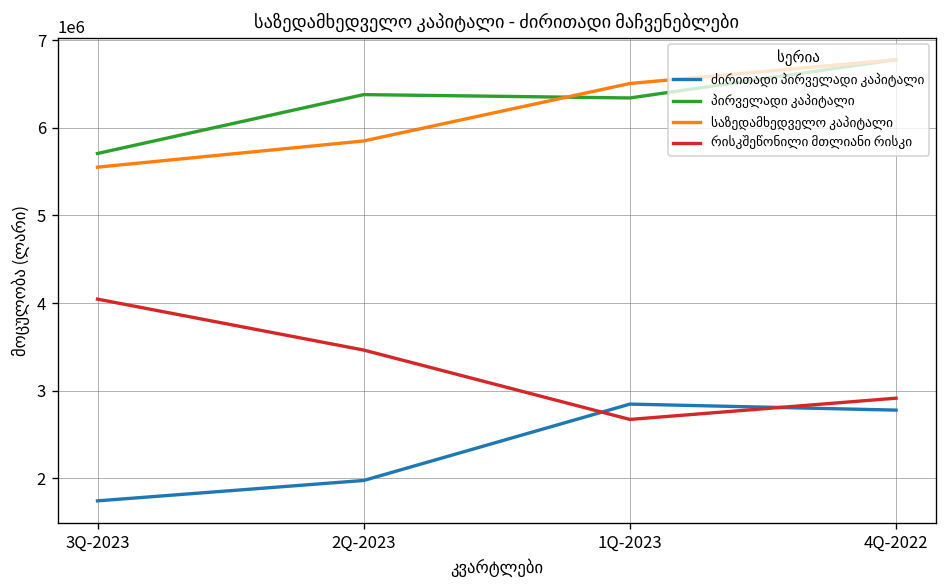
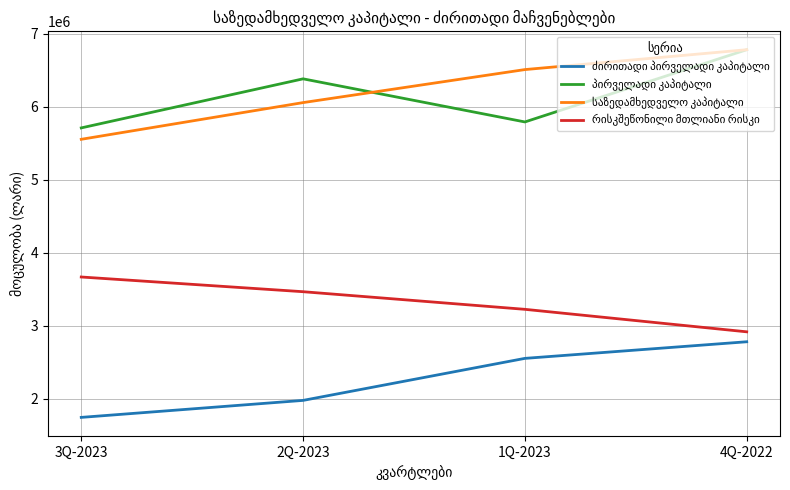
  {
    "ძირითადი პირველადი კაპიტალი": {
      "3Q-2023": 1700000,
      "2Q-2023": 2000000,
-     "1Q-2023": 2800000,
+     "1Q-2023": 2600000,
      "4Q-2022": 2800000
    },
    "პირველადი კაპიტალი": {
      "3Q-2023": 5700000,
      "2Q-2023": 6400000,
-     "1Q-2023": 6300000
+     "1Q-2023": 5800000
    },
    "საზედამხედველო კაპიტალი": {
      "3Q-2023": 5600000,
-     "2Q-2023": 5900000,
+     "2Q-2023": 6100000,
      "1Q-2023": 6500000
    },
    "რისკშეწონილი მთლიანი რისკი": {
-     "3Q-2023": 4000000,
+     "3Q-2023": 3700000,
      "2Q-2023": 3500000,
-     "1Q-2023": 2700000,
+     "1Q-2023": 3200000,
      "4Q-2022": 2900000
    }
  }
